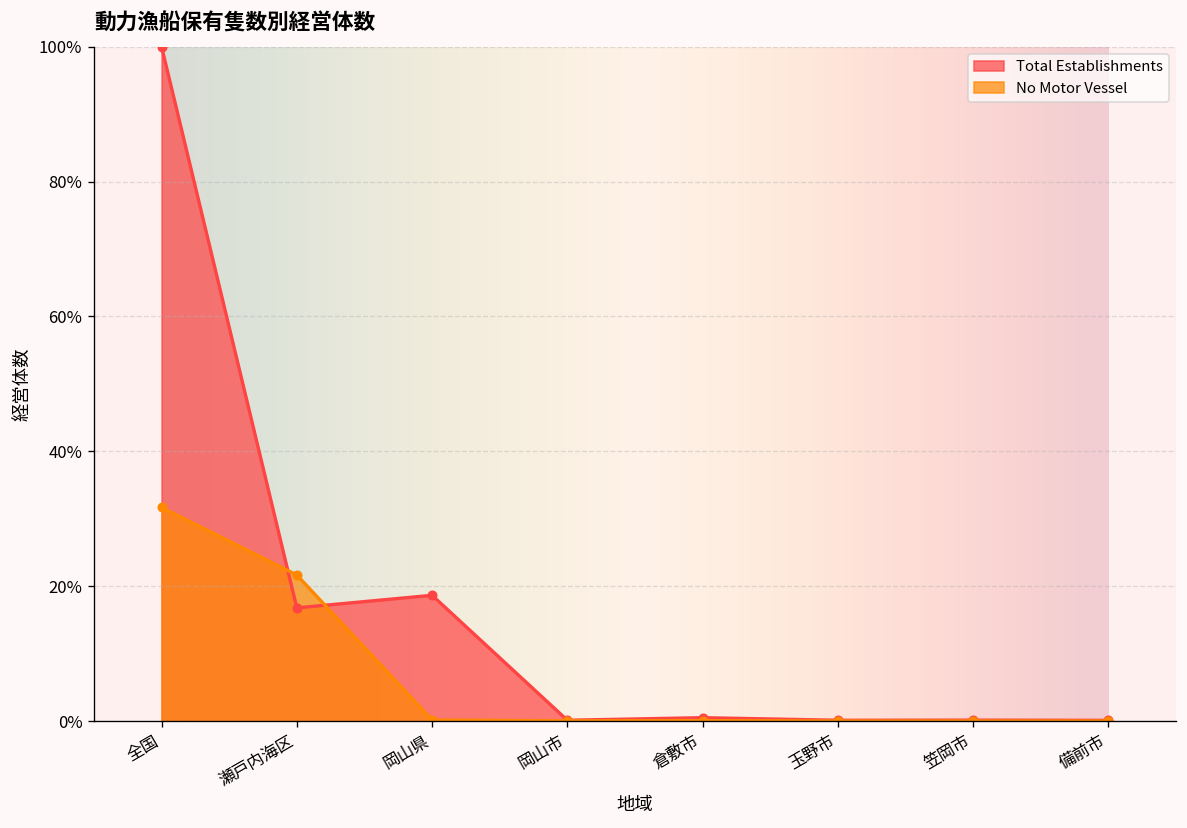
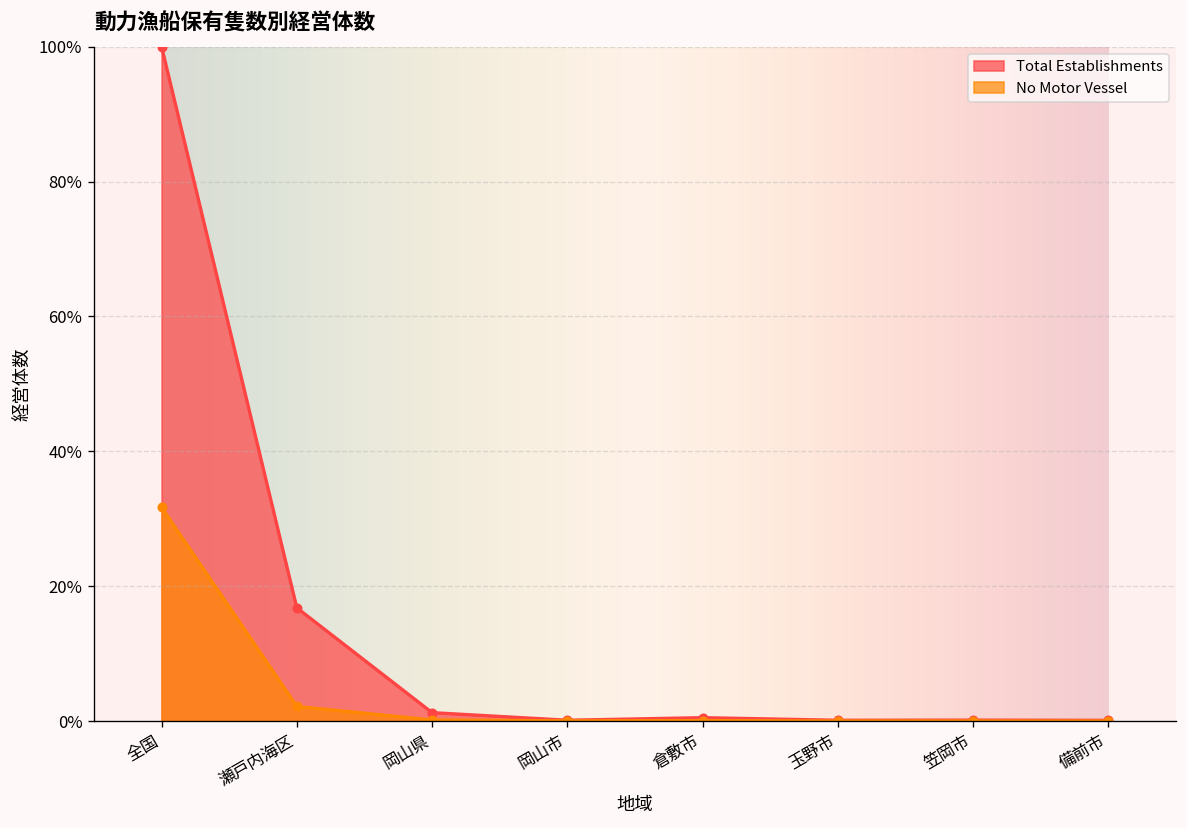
  {
    "Total Establishments": {
      "全国": "100%",
      "瀬戸内海区": "17%",
-     "岡山県": "19%"
+     "岡山県": "1%"
    },
    "No Motor Vessel": {
      "全国": "32%",
-     "瀬戸内海区": "22%",
+     "瀬戸内海区": "2%",
      "岡山県": "0%"
    }
  }
